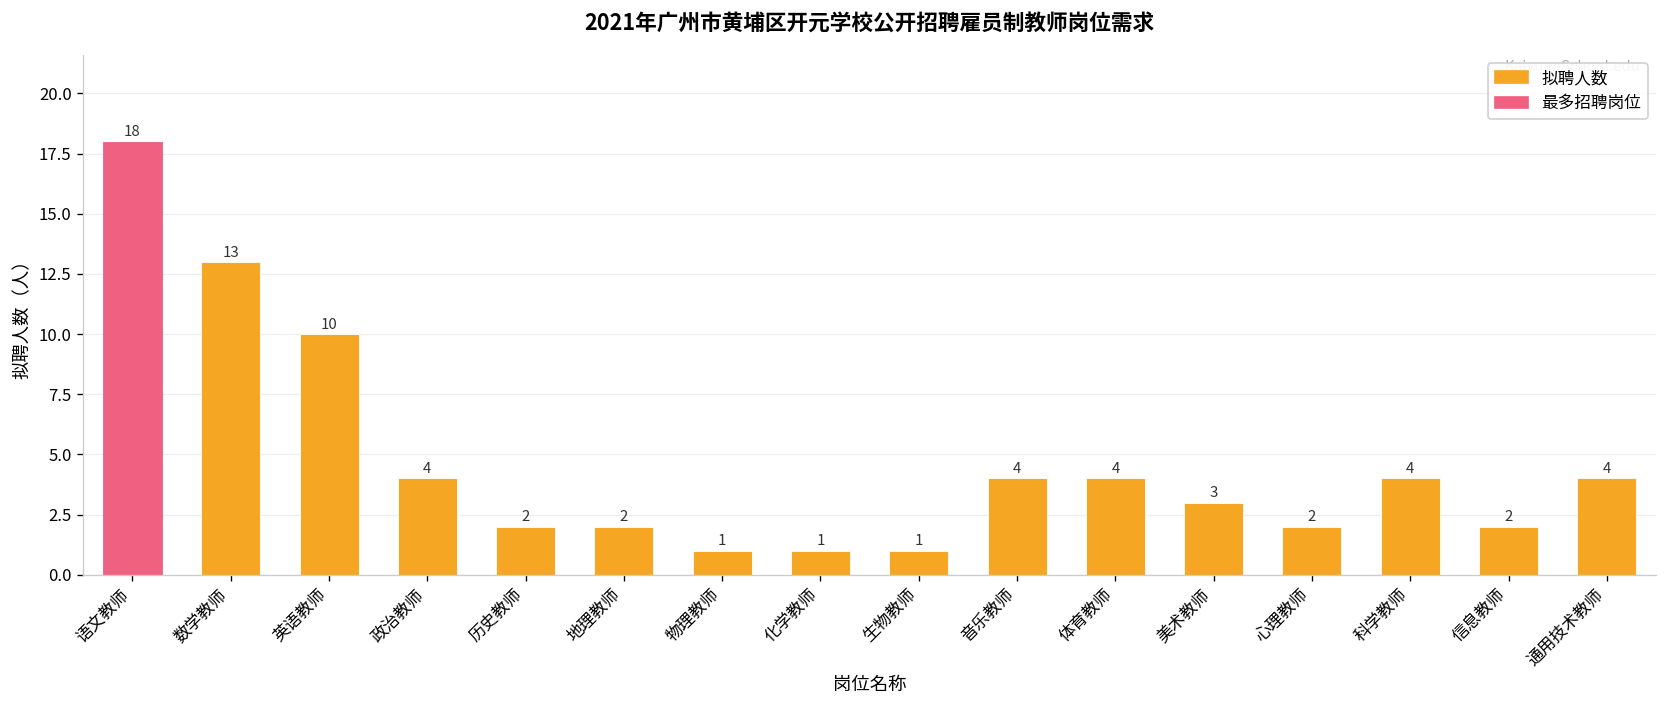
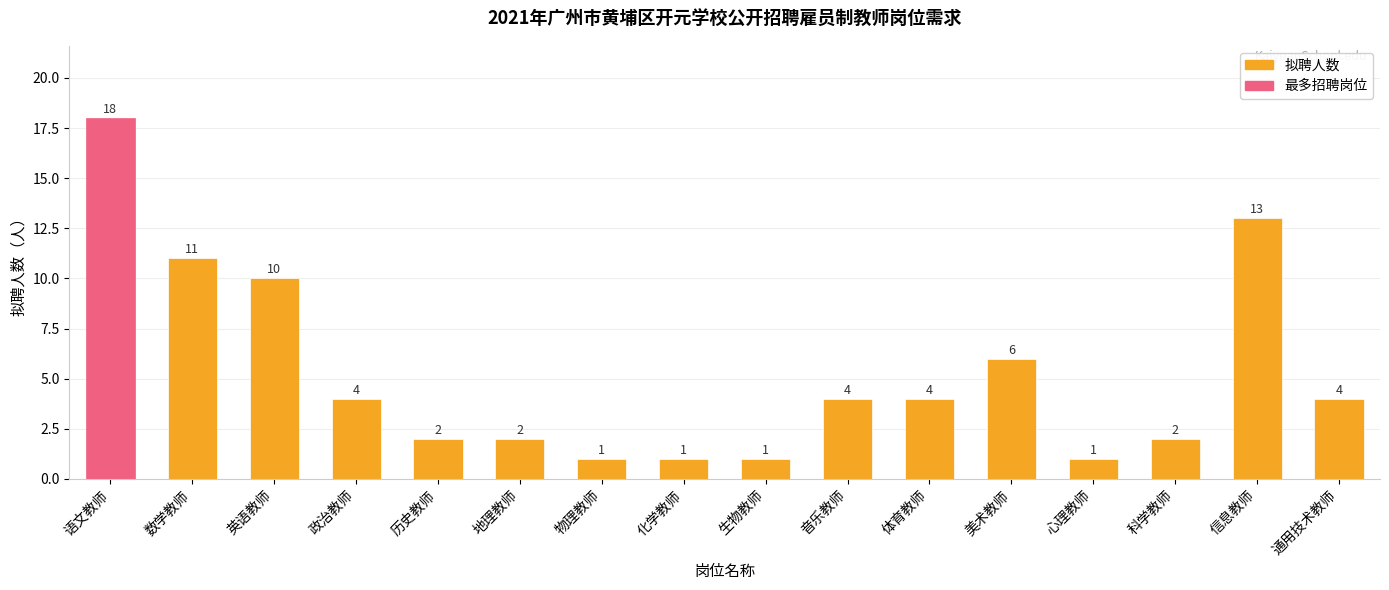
  {
    "语文教师": 18,
-   "数学教师": 13,
+   "数学教师": 11,
    "英语教师": 10,
    "政治教师": 4,
    "历史教师": 2,
    "地理教师": 2,
    "物理教师": 1,
    "化学教师": 1,
    "生物教师": 1,
    "音乐教师": 4,
    "体育教师": 4,
-   "美术教师": 3,
-   "心理教师": 2,
-   "科学教师": 4,
-   "信息教师": 2,
+   "美术教师": 6,
+   "心理教师": 1,
+   "科学教师": 2,
+   "信息教师": 13,
    "通用技术教师": 4
  }
